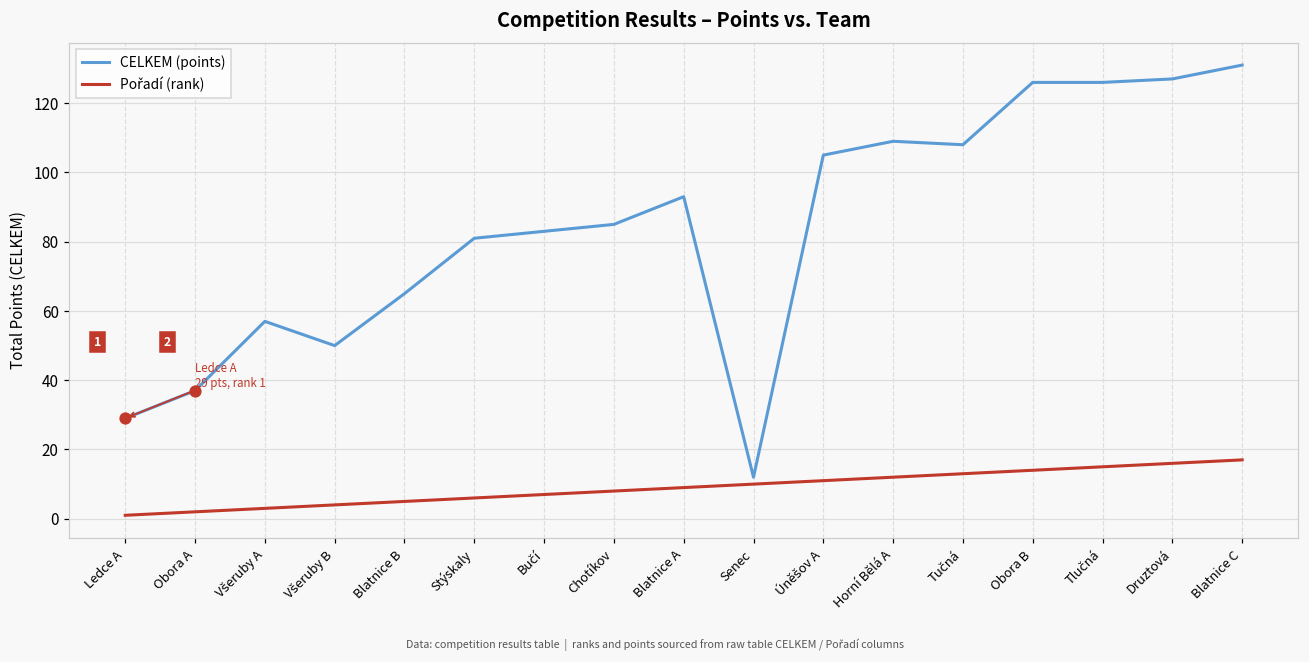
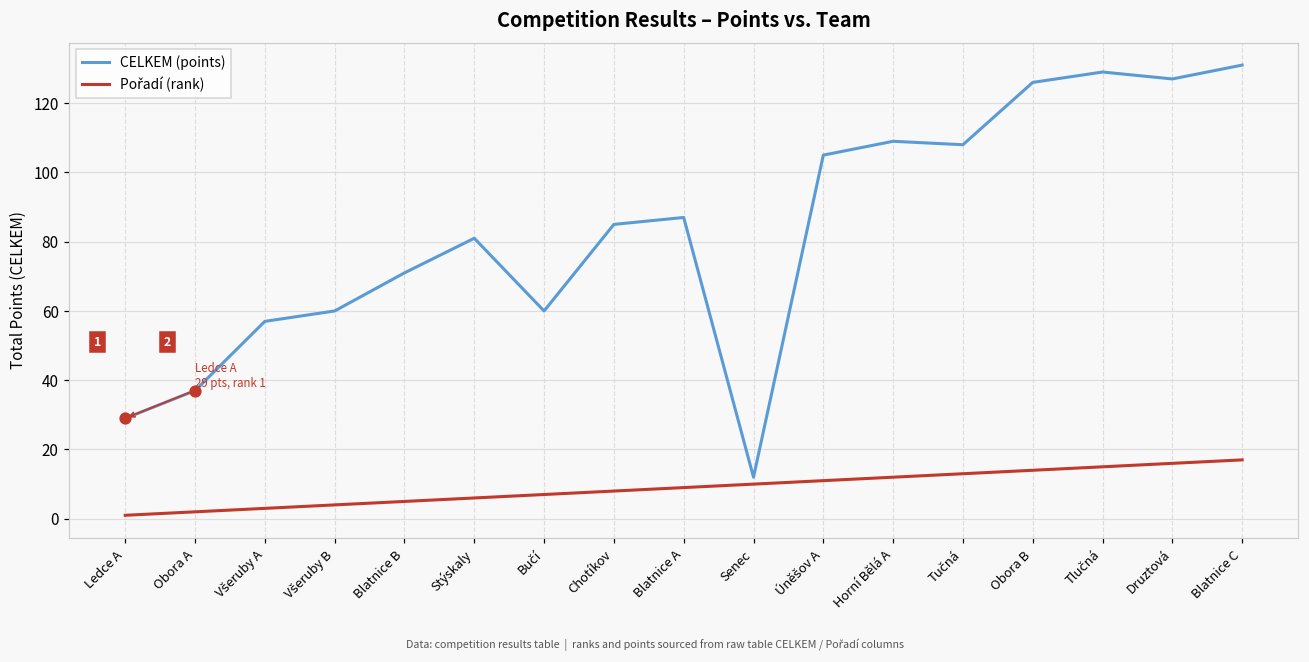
  {
    "CELKEM (points)": {
      "Všeruby A": 57,
-     "Všeruby B": 50,
-     "Blatnice B": 65,
+     "Všeruby B": 60,
+     "Blatnice B": 71,
      "Stýskaly": 81,
-     "Bučí": 83,
+     "Bučí": 60,
      "Chotíkov": 85,
-     "Blatnice A": 93,
+     "Blatnice A": 87,
      "Senec": 12,
      "Úněšov A": 105,
      "Horní Bělá A": 109,
      "Tučná": 108,
      "Obora B": 126,
-     "Tlučná": 126,
+     "Tlučná": 129,
      "Druztová": 127,
      "Blatnice C": 131
    }
  }
